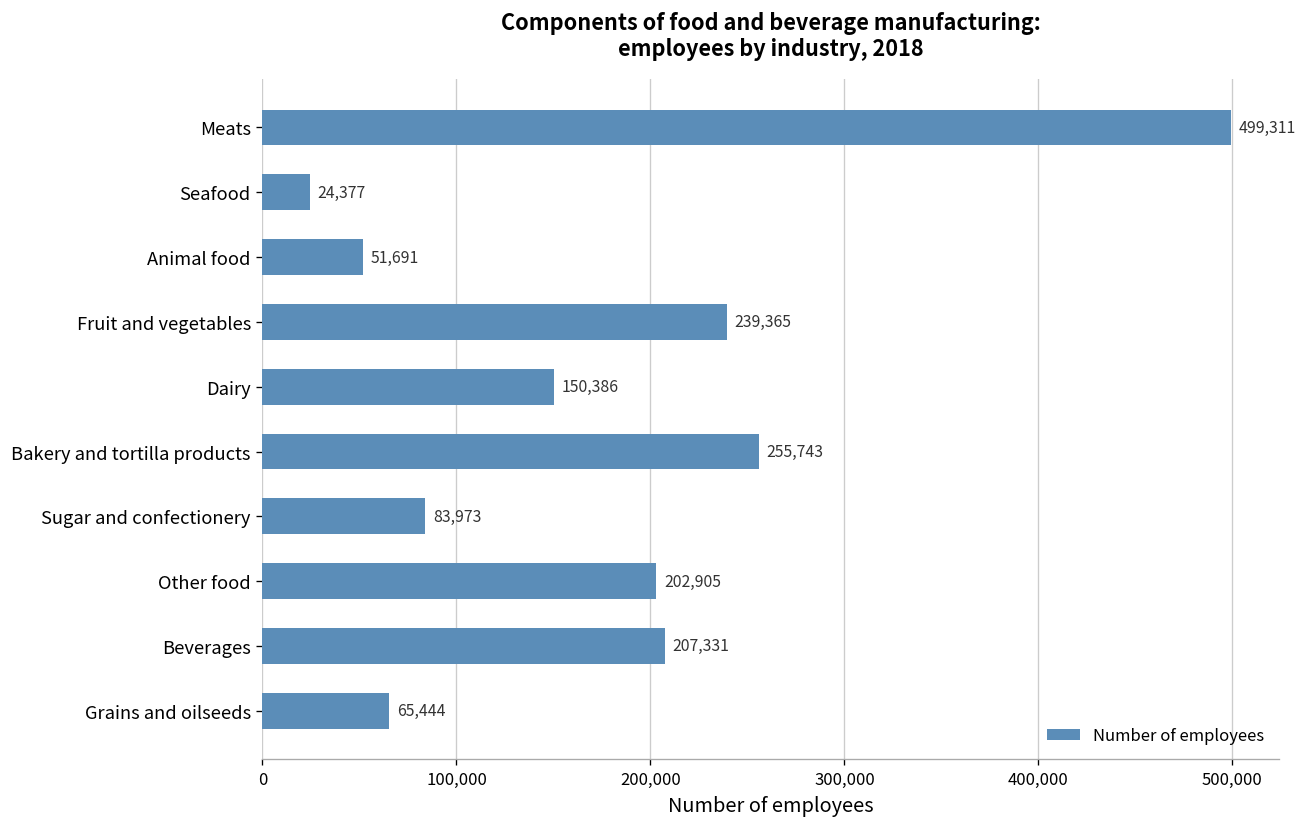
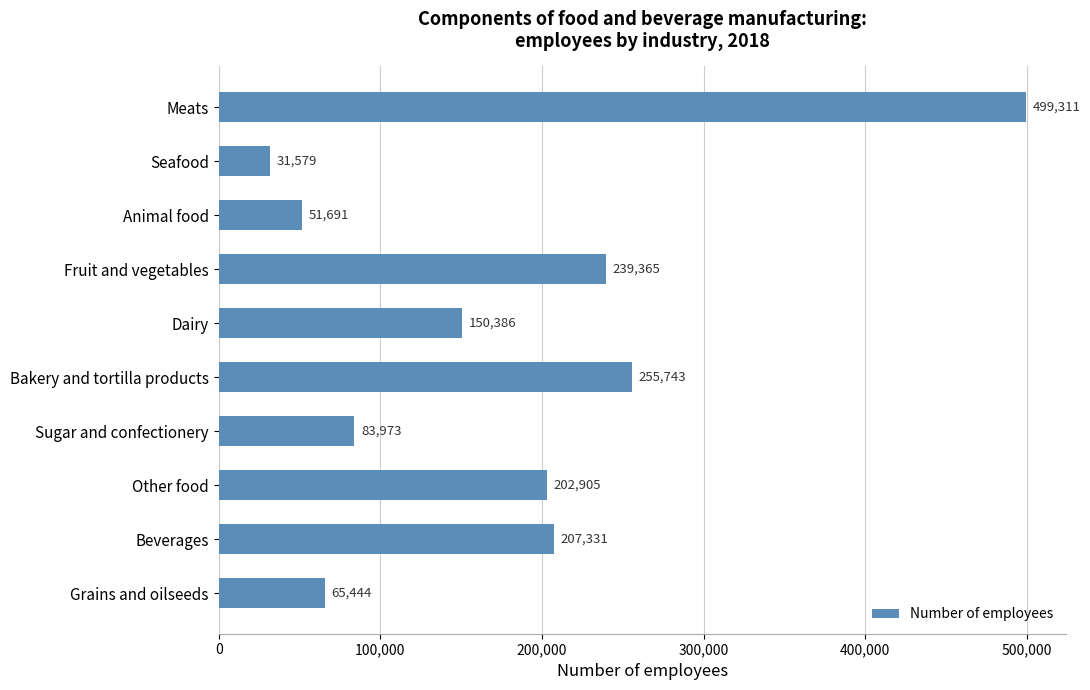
  {
    "Meats": "499,311",
-   "Seafood": "24,377",
+   "Seafood": "31,579",
    "Animal food": "51,691",
    "Fruit and vegetables": "239,365",
    "Dairy": "150,386",
    "Bakery and tortilla products": "255,743",
    "Sugar and confectionery": "83,973",
    "Other food": "202,905",
    "Beverages": "207,331",
    "Grains and oilseeds": "65,444"
  }
